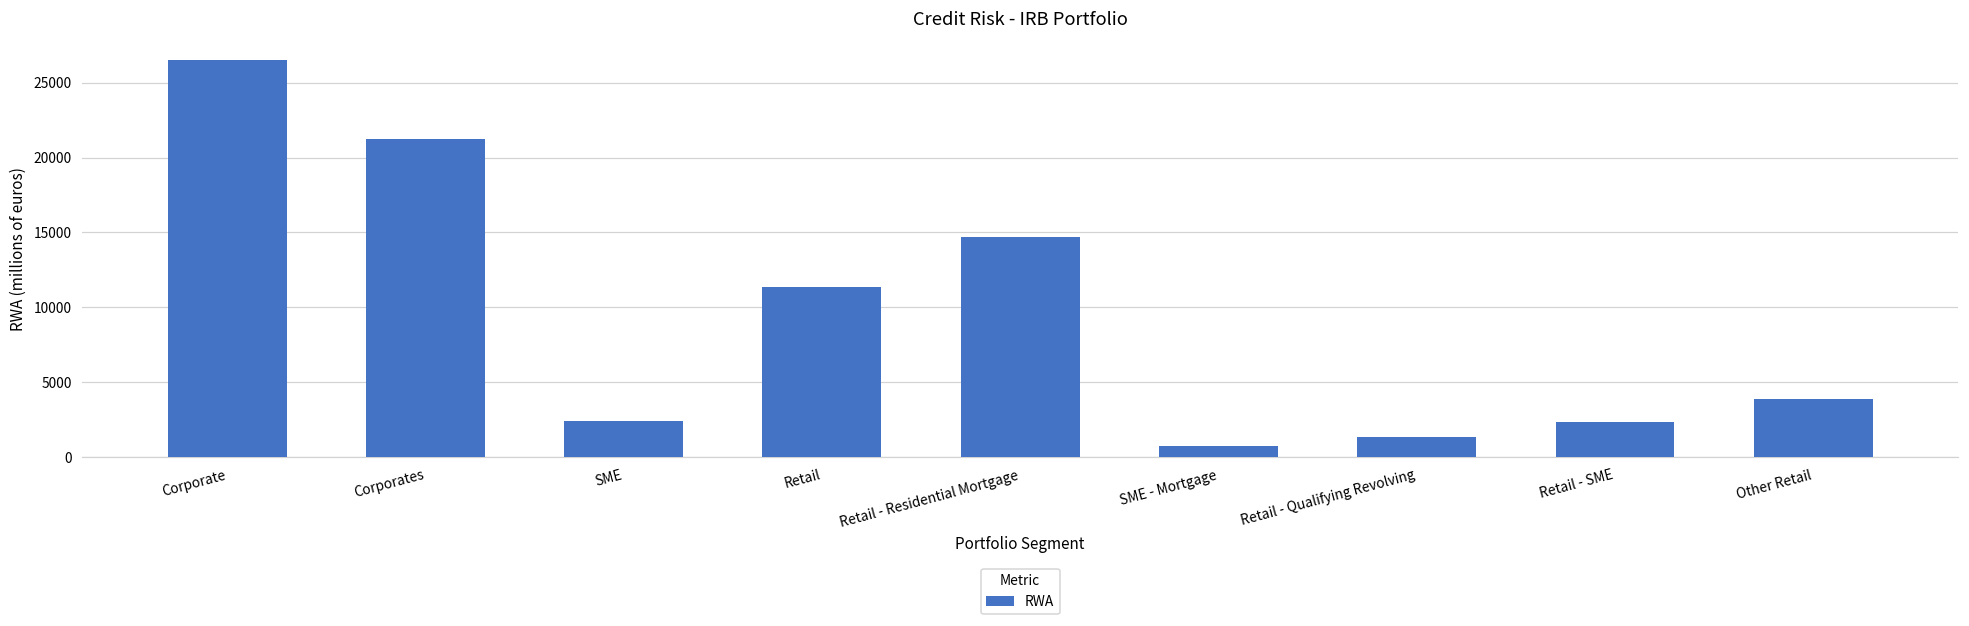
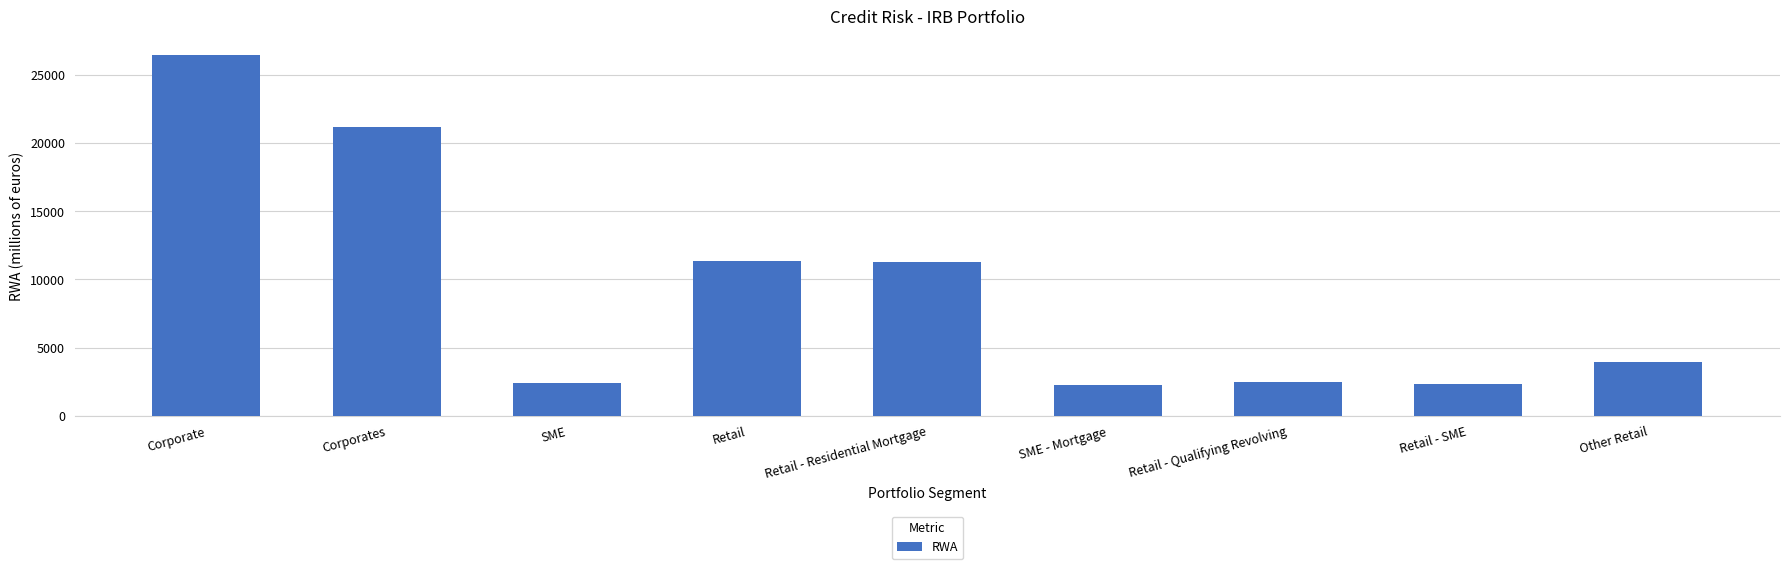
  {
    "Corporate": 26500,
    "Corporates": 21200,
    "SME": 2400,
    "Retail": 11400,
-   "Retail - Residential Mortgage": 14700,
-   "SME - Mortgage": 800,
-   "Retail - Qualifying Revolving": 1300,
+   "Retail - Residential Mortgage": 11300,
+   "SME - Mortgage": 2300,
+   "Retail - Qualifying Revolving": 2500,
    "Retail - SME": 2300,
    "Other Retail": 3900
  }
